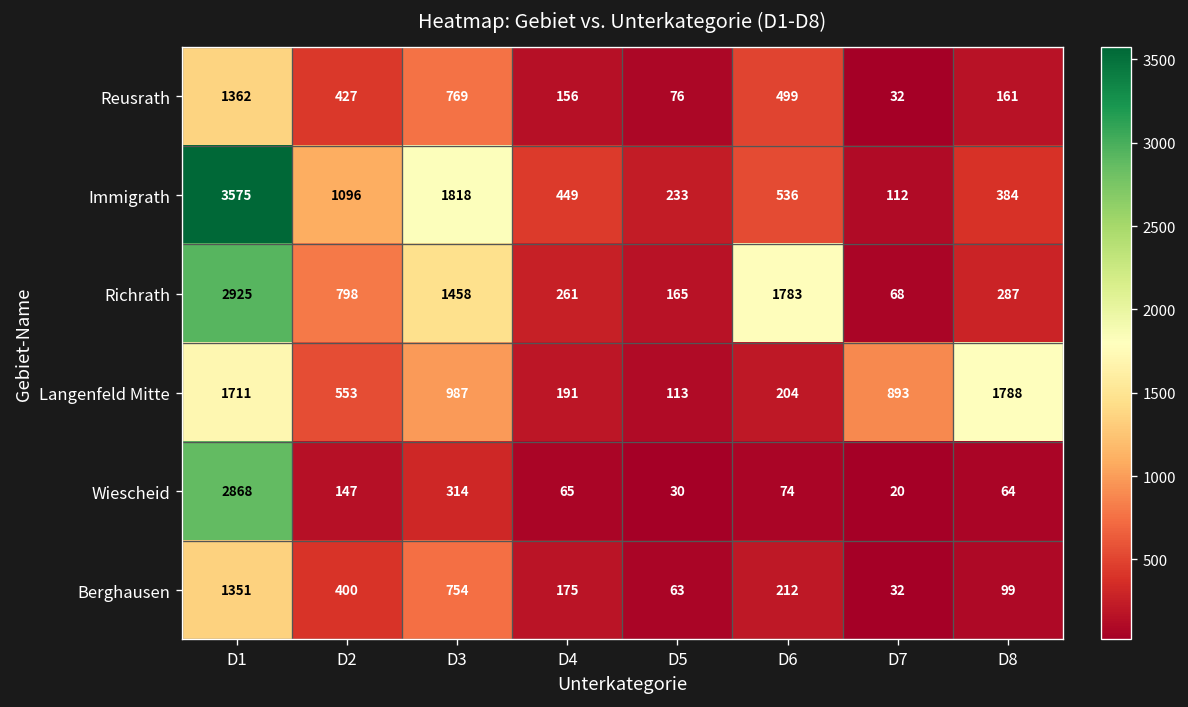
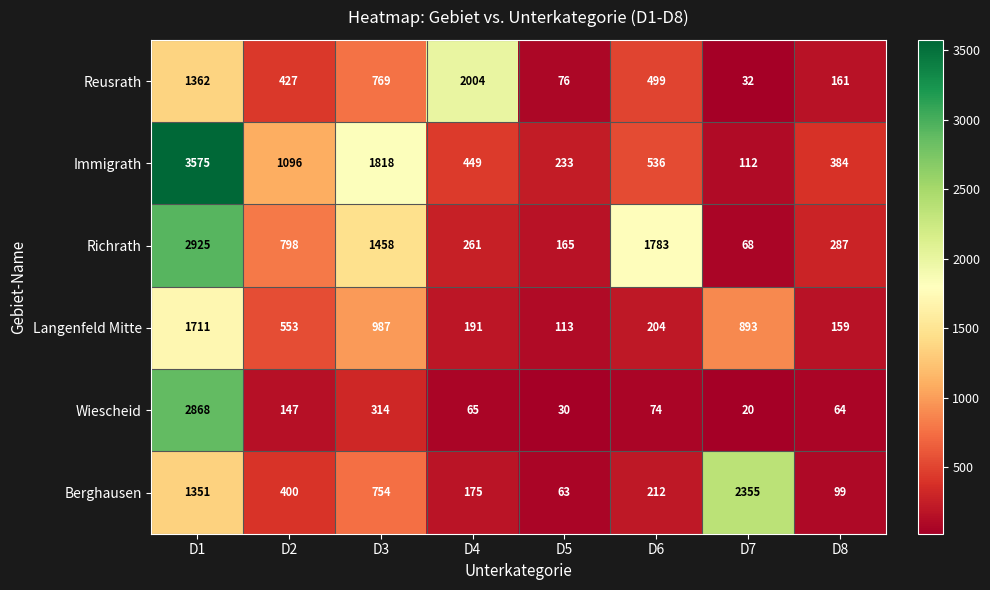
  {
    "Reusrath": {
      "D1": 1362,
      "D2": 427,
      "D3": 769,
-     "D4": 156,
+     "D4": 2004,
      "D5": 76,
      "D6": 499,
      "D7": 32,
      "D8": 161
    },
    "Immigrath": {
      "D1": 3575,
      "D2": 1096,
      "D3": 1818,
      "D4": 449,
      "D5": 233,
      "D6": 536,
      "D7": 112,
      "D8": 384
    },
    "Richrath": {
      "D1": 2925,
      "D2": 798,
      "D3": 1458,
      "D4": 261,
      "D5": 165,
      "D6": 1783,
      "D7": 68,
      "D8": 287
    },
    "Langenfeld Mitte": {
      "D1": 1711,
      "D2": 553,
      "D3": 987,
      "D4": 191,
      "D5": 113,
      "D6": 204,
      "D7": 893,
-     "D8": 1788
+     "D8": 159
    },
    "Wiescheid": {
      "D1": 2868,
      "D2": 147,
      "D3": 314,
      "D4": 65,
      "D5": 30,
      "D6": 74,
      "D7": 20,
      "D8": 64
    },
    "Berghausen": {
      "D1": 1351,
      "D2": 400,
      "D3": 754,
      "D4": 175,
      "D5": 63,
      "D6": 212,
-     "D7": 32,
+     "D7": 2355,
      "D8": 99
    }
  }
